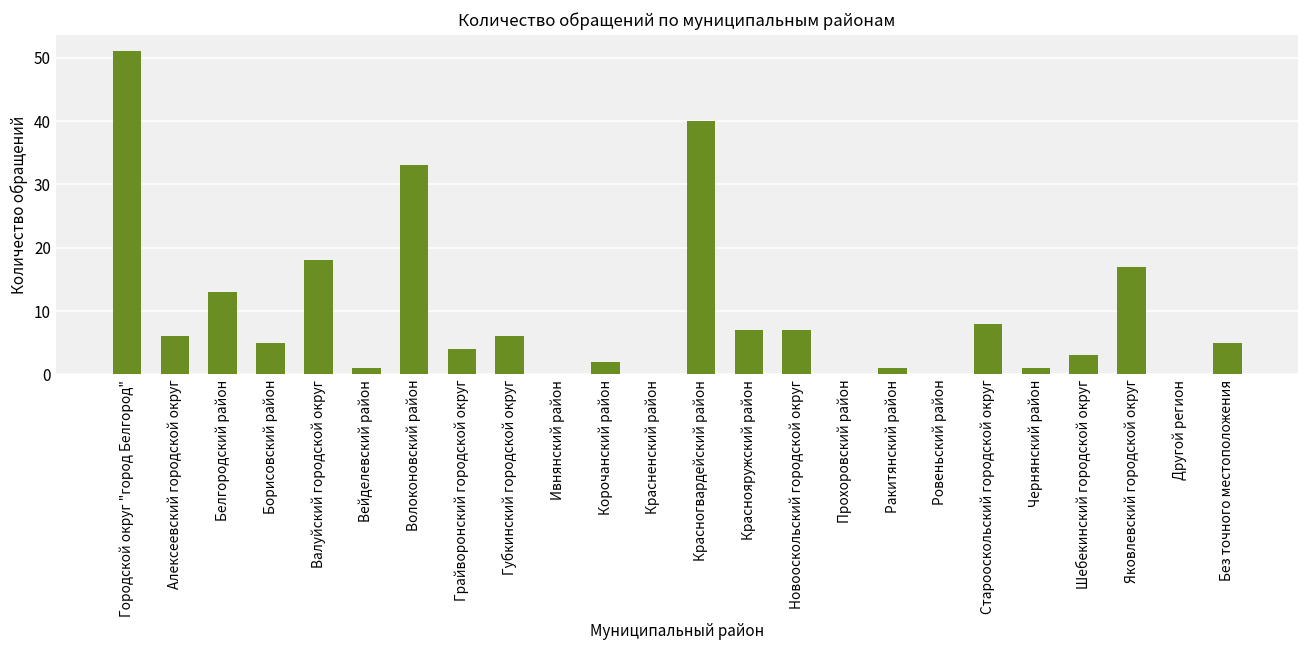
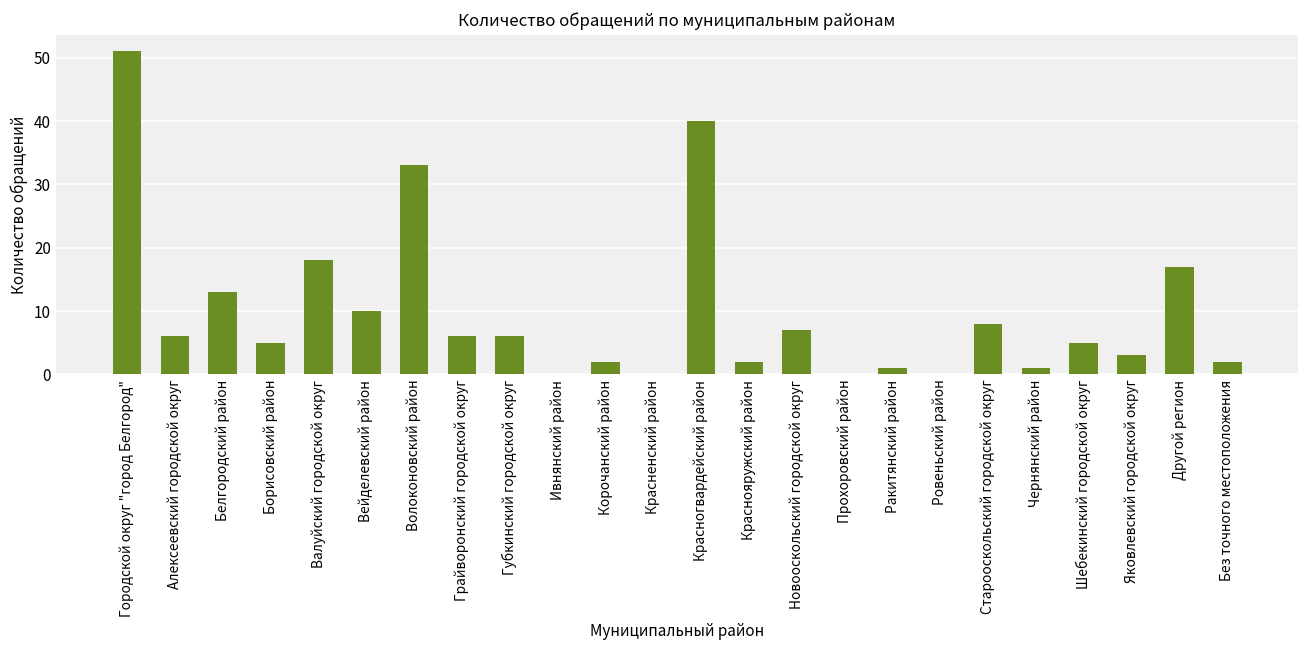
  {
    "Городской округ \"город Белгород\"": 51,
    "Алексеевский городской округ": 6,
    "Белгородский район": 13,
    "Борисовский район": 5,
    "Валуйский городской округ": 18,
-   "Вейделевский район": 1,
+   "Вейделевский район": 10,
    "Волоконовский район": 33,
-   "Грайворонский городской округ": 4,
+   "Грайворонский городской округ": 6,
    "Губкинский городской округ": 6,
    "Ивнянский район": 0,
    "Корочанский район": 2,
    "Красненский район": 0,
    "Красногвардейский район": 40,
-   "Краснояружский район": 7,
+   "Краснояружский район": 2,
    "Новооскольский городской округ": 7,
    "Прохоровский район": 0,
    "Ракитянский район": 1,
    "Ровеньский район": 0,
    "Старооскольский городской округ": 8,
    "Чернянский район": 1,
-   "Шебекинский городской округ": 3,
-   "Яковлевский городской округ": 17,
-   "Другой регион": 0,
-   "Без точного местоположения": 5
+   "Шебекинский городской округ": 5,
+   "Яковлевский городской округ": 3,
+   "Другой регион": 17,
+   "Без точного местоположения": 2
  }
